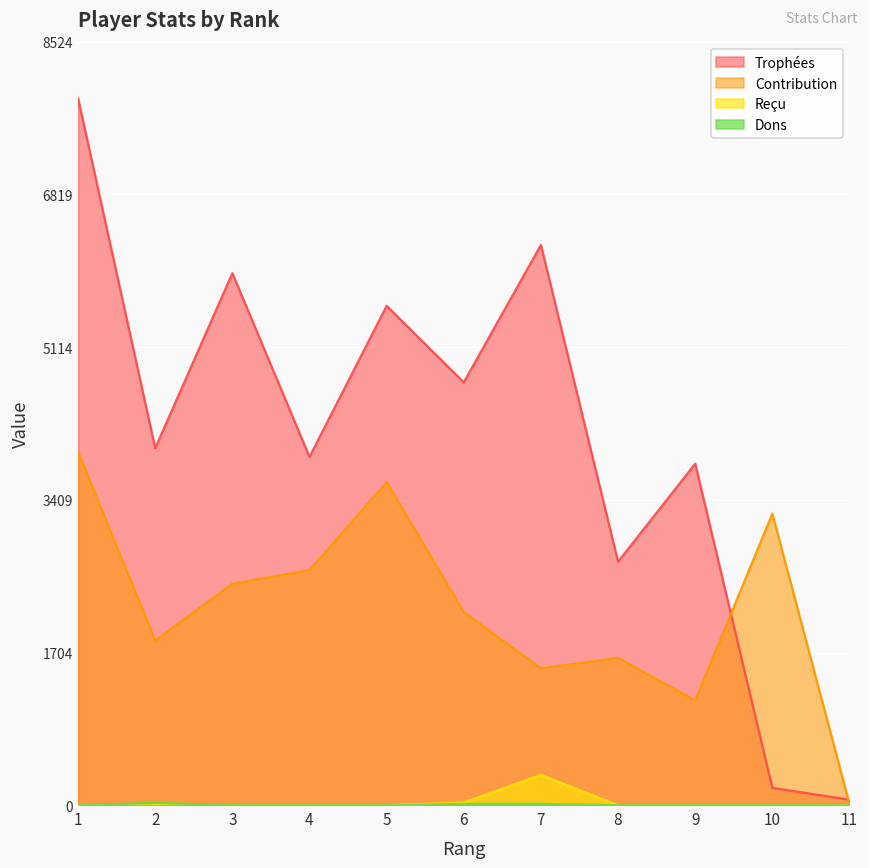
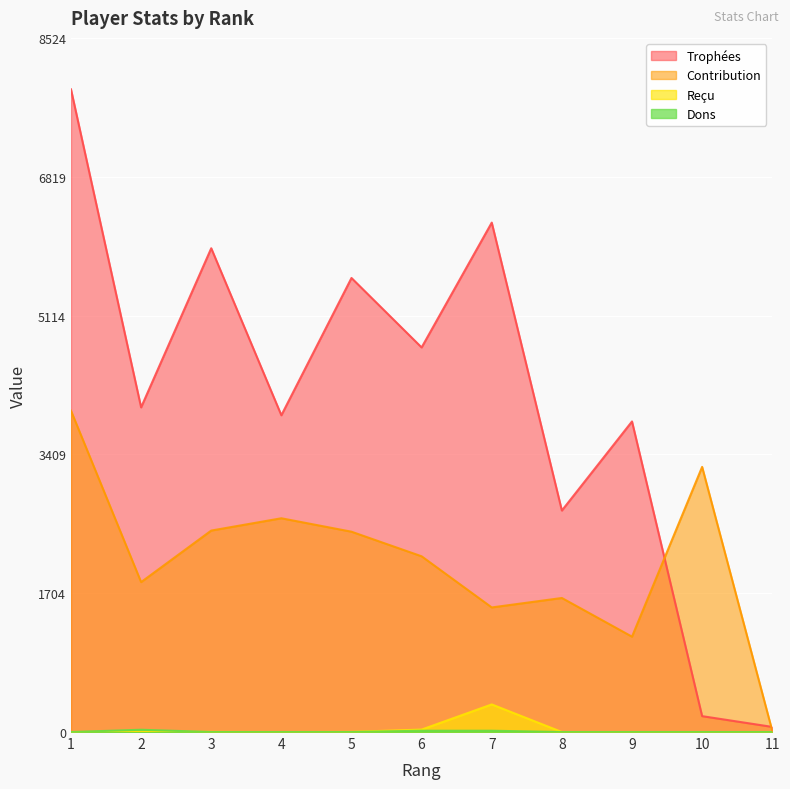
  {
    "Trophées": {
      "1": 7900,
      "2": 4000,
      "3": 5900,
      "4": 3900,
      "5": 5600,
      "6": 4700,
      "7": 6300,
      "8": 2700,
      "9": 3800,
      "10": 200,
      "11": 100
    },
    "Contribution": {
      "1": 3900,
      "2": 1800,
      "3": 2500,
      "4": 2600,
-     "5": 3600,
+     "5": 2500,
      "6": 2200,
      "7": 1500,
      "8": 1600,
      "9": 1200,
      "10": 3300
    },
    "Reçu": {
      "7": 300
    },
    "Dons": {
      "7": 0
    }
  }
